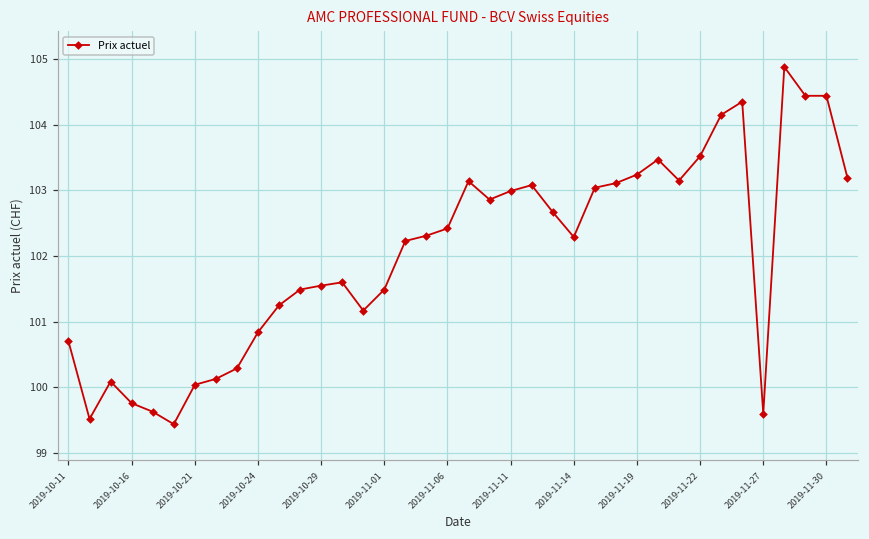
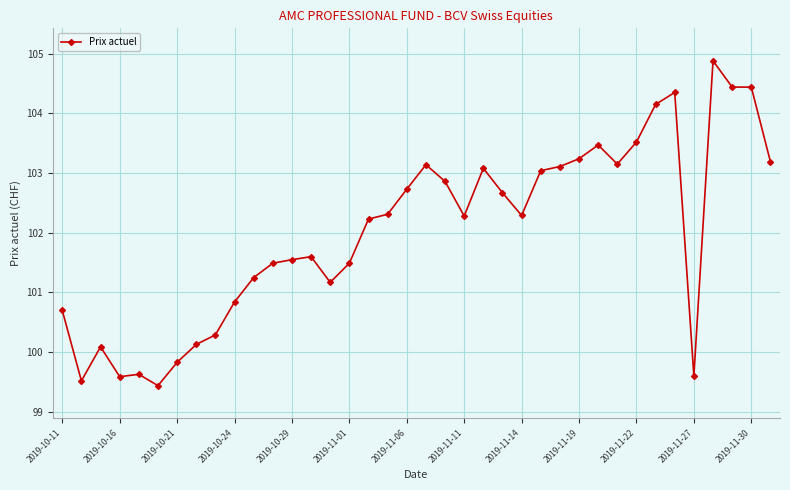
  {
    "2019-10-11": 100.7,
-   "2019-10-16": 99.8,
-   "2019-10-21": 100.0,
+   "2019-10-16": 99.6,
+   "2019-10-21": 99.8,
    "2019-10-24": 100.8,
    "2019-10-29": 101.6,
    "2019-11-01": 101.5,
-   "2019-11-06": 102.4,
-   "2019-11-11": 103.0,
+   "2019-11-06": 102.7,
+   "2019-11-11": 102.3,
    "2019-11-14": 102.3,
    "2019-11-19": 103.2,
    "2019-11-22": 103.5,
    "2019-11-27": 99.6,
    "2019-11-30": 104.4
  }
